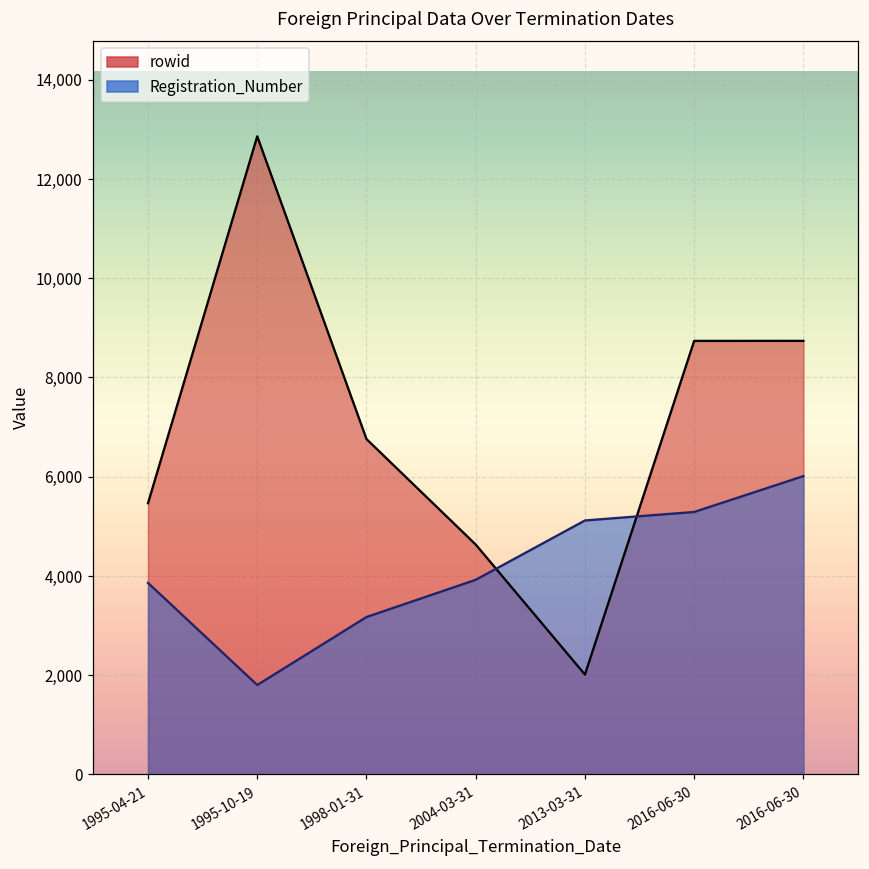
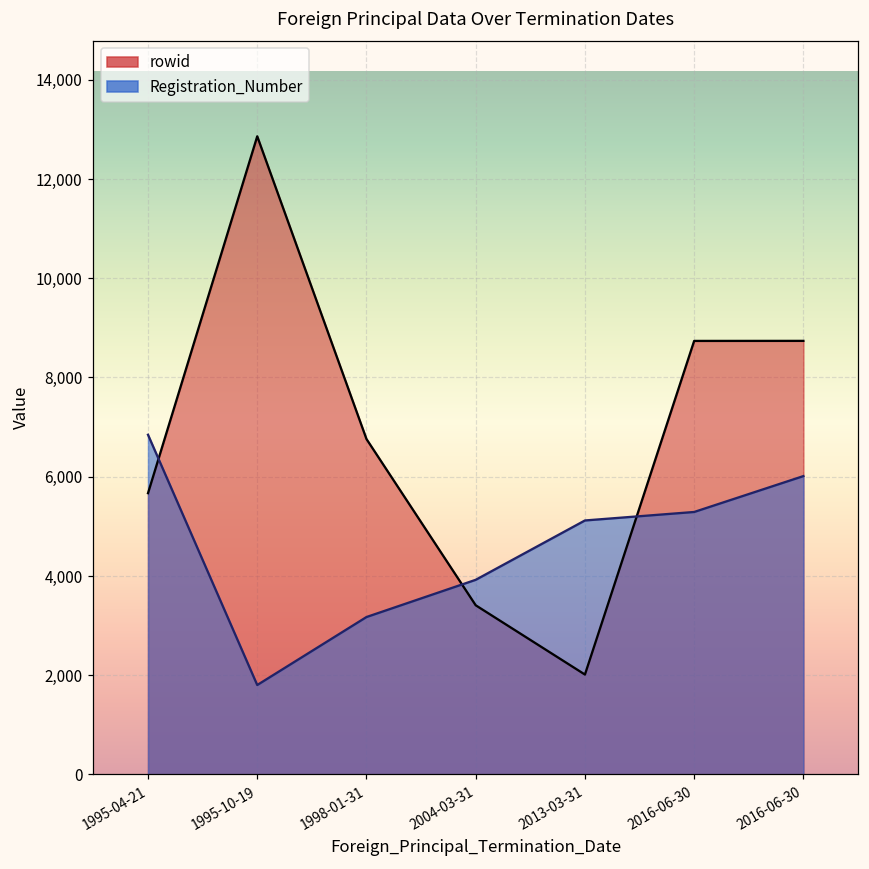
  {
    "rowid": {
-     "1995-04-21": "5,500",
+     "1995-04-21": "5,700",
      "1995-10-19": "12,900",
      "1998-01-31": "6,800",
-     "2004-03-31": "4,600",
+     "2004-03-31": "3,400",
      "2013-03-31": "2,000"
    },
    "Registration_Number": {
-     "1995-04-21": "3,900",
+     "1995-04-21": "6,800",
      "1995-10-19": "1,800",
      "1998-01-31": "3,200",
      "2004-03-31": "3,900",
      "2013-03-31": "5,100"
    }
  }
